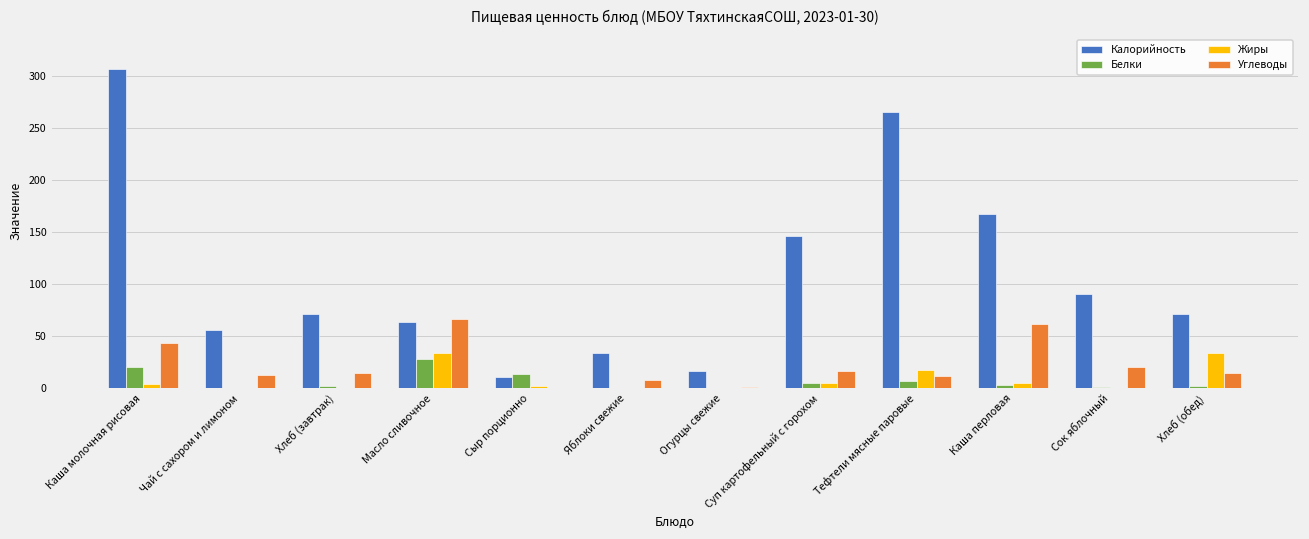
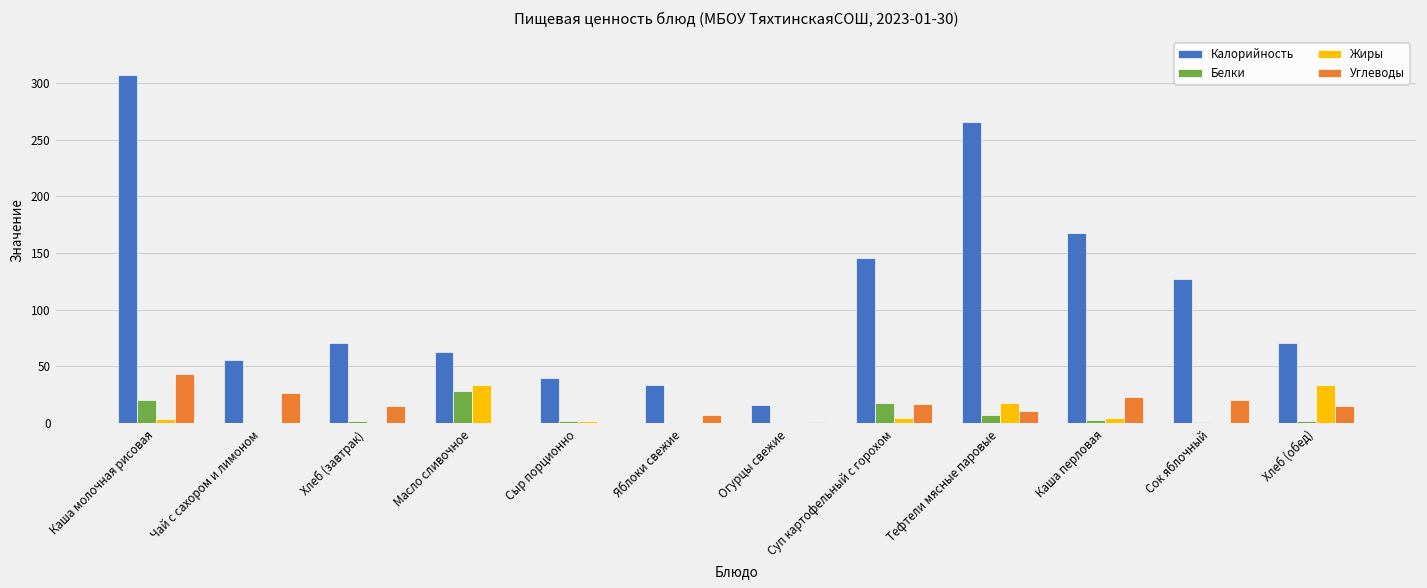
  {
    "Калорийность": {
      "Каша молочная рисовая": 310,
      "Чай с сахором и лимоном": 60,
      "Хлеб (завтрак)": 70,
      "Масло сливочное": 60,
-     "Сыр порционно": 10,
+     "Сыр порционно": 40,
      "Яблоки свежие": 30,
      "Огурцы свежие": 20,
      "Суп картофельный с горохом": 150,
      "Тефтели мясные паровые": 270,
      "Каша перловая": 170,
-     "Сок яблочный": 90,
+     "Сок яблочный": 130,
      "Хлеб (обед)": 70
    },
    "Белки": {
      "Каша молочная рисовая": 20,
      "Масло сливочное": 30,
-     "Сыр порционно": 10,
-     "Суп картофельный с горохом": 10,
+     "Сыр порционно": 0,
+     "Суп картофельный с горохом": 20,
      "Тефтели мясные паровые": 10,
      "Каша перловая": 0
    },
    "Жиры": {
      "Каша молочная рисовая": 0,
      "Масло сливочное": 30,
      "Суп картофельный с горохом": 0,
      "Тефтели мясные паровые": 20,
      "Каша перловая": 0,
      "Хлеб (обед)": 30
    },
    "Углеводы": {
      "Каша молочная рисовая": 40,
-     "Чай с сахором и лимоном": 10,
+     "Чай с сахором и лимоном": 30,
      "Хлеб (завтрак)": 10,
-     "Масло сливочное": 70,
+     "Масло сливочное": 0,
      "Сыр порционно": 0,
      "Яблоки свежие": 10,
      "Суп картофельный с горохом": 20,
      "Тефтели мясные паровые": 10,
-     "Каша перловая": 60,
+     "Каша перловая": 20,
      "Сок яблочный": 20,
      "Хлеб (обед)": 10
    }
  }
